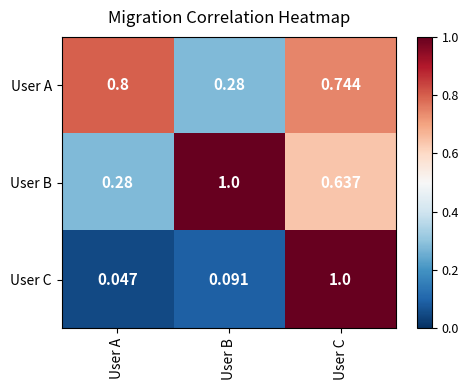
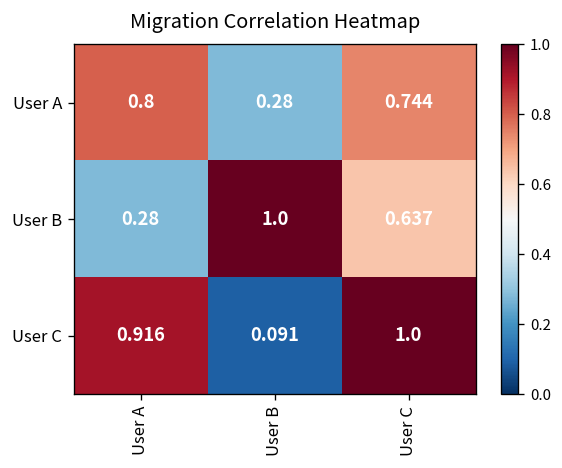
  {
    "User A": {
      "User A": 0.8,
      "User B": 0.28,
      "User C": 0.744
    },
    "User B": {
      "User A": 0.28,
      "User B": 1.0,
      "User C": 0.637
    },
    "User C": {
-     "User A": 0.047,
+     "User A": 0.916,
      "User B": 0.091,
      "User C": 1.0
    }
  }
